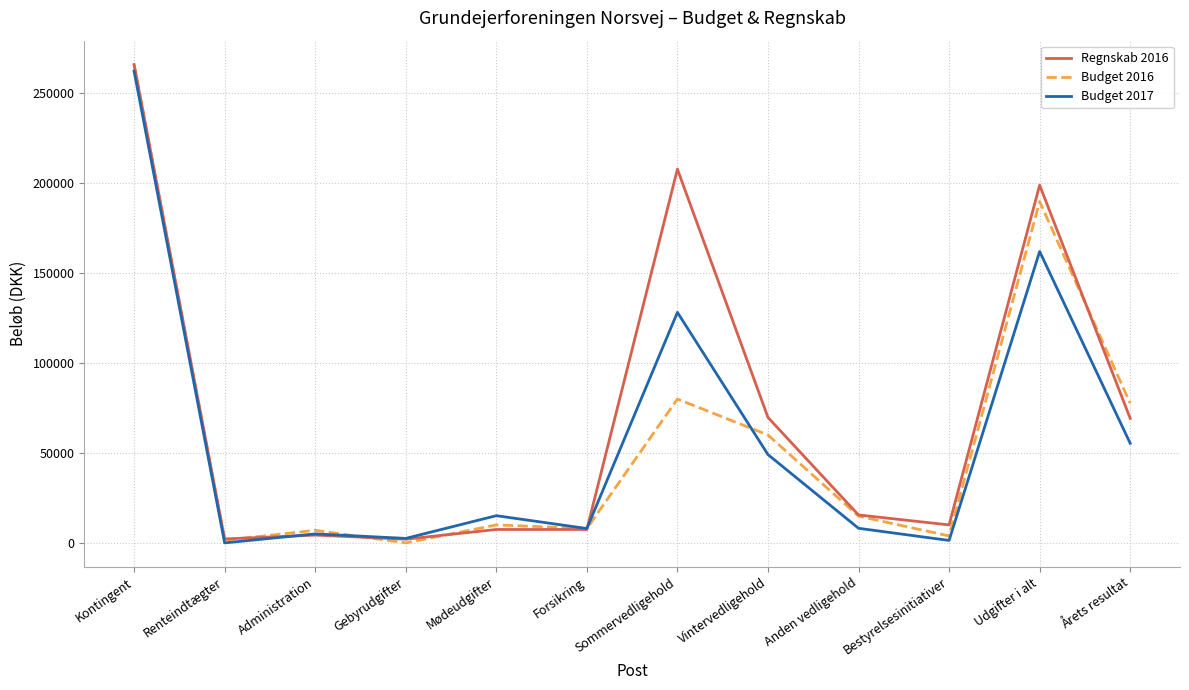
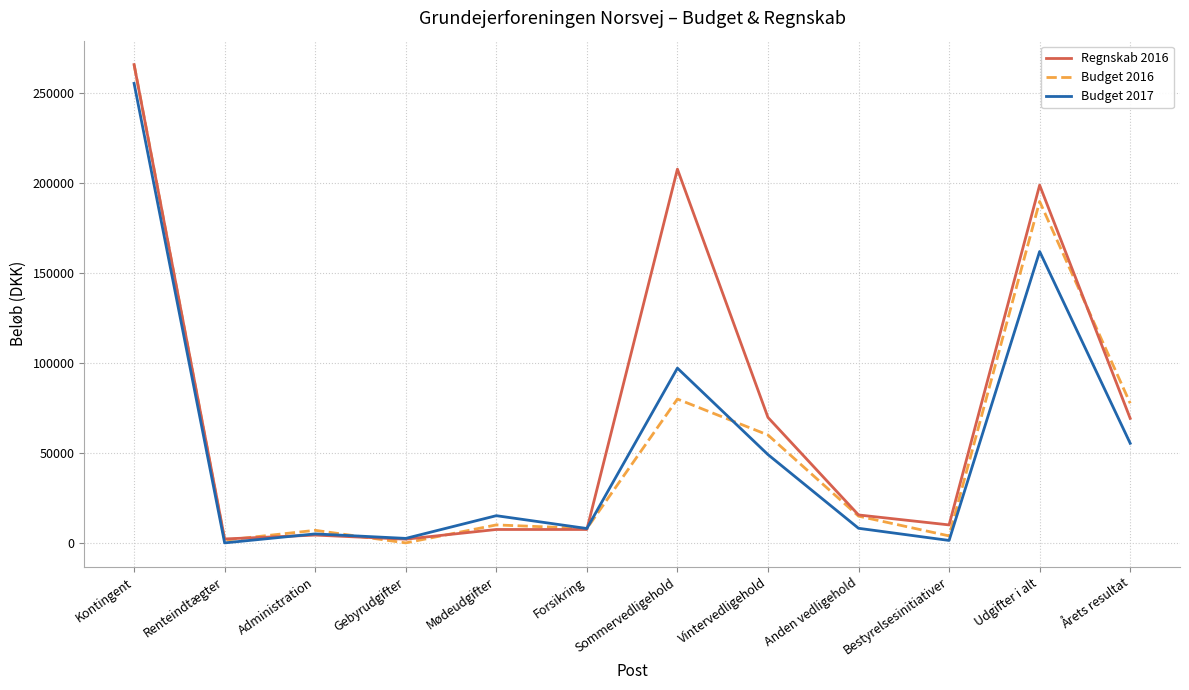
  {
    "Regnskab 2016": {
      "Mødeudgifter": 7000,
      "Sommervedligehold": 208000,
      "Vintervedligehold": 70000,
      "Bestyrelsesinitiativer": 10000,
      "Udgifter i alt": 199000,
      "Årets resultat": 69000
    },
    "Budget 2016": {
      "Administration": 7000,
      "Gebyrudgifter": 0,
      "Mødeudgifter": 10000,
      "Sommervedligehold": 80000,
      "Vintervedligehold": 60000,
      "Bestyrelsesinitiativer": 4000,
      "Udgifter i alt": 190000,
      "Årets resultat": 78000
    },
    "Budget 2017": {
-     "Kontingent": 262000,
+     "Kontingent": 256000,
      "Renteindtægter": 0,
      "Mødeudgifter": 15000,
-     "Sommervedligehold": 128000,
+     "Sommervedligehold": 97000,
      "Vintervedligehold": 49000,
      "Anden vedligehold": 8000,
      "Bestyrelsesinitiativer": 1000,
      "Udgifter i alt": 162000,
      "Årets resultat": 55000
    }
  }
